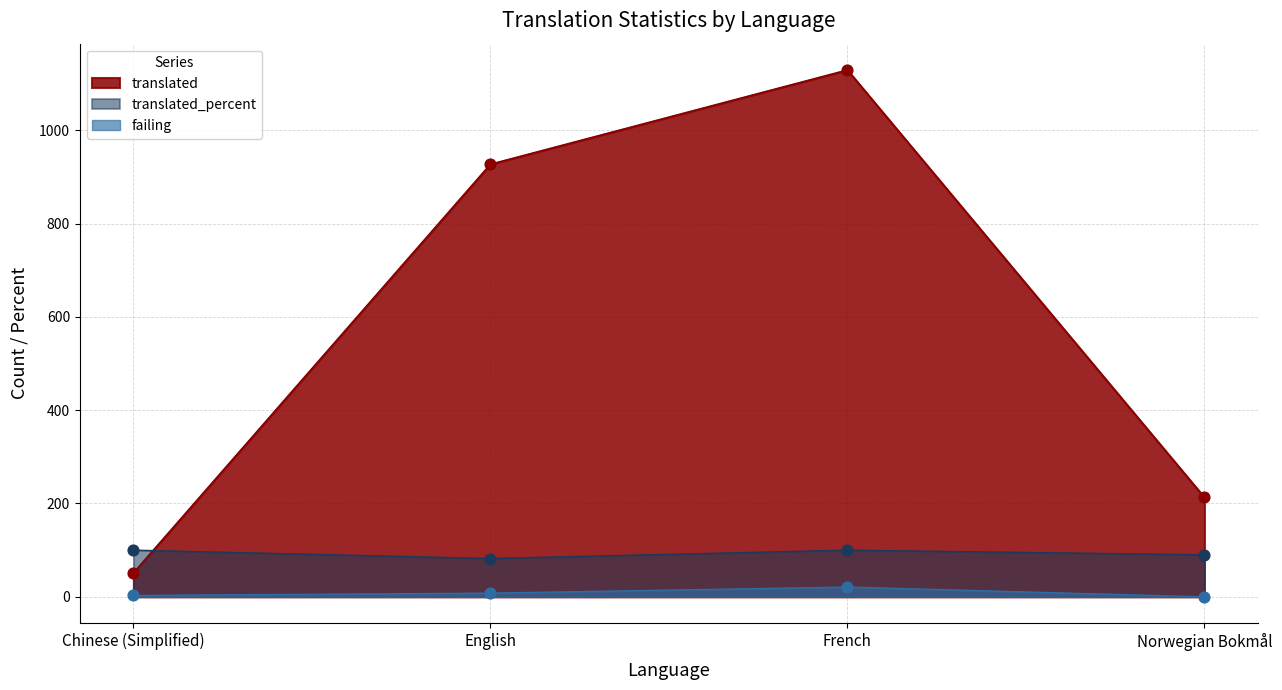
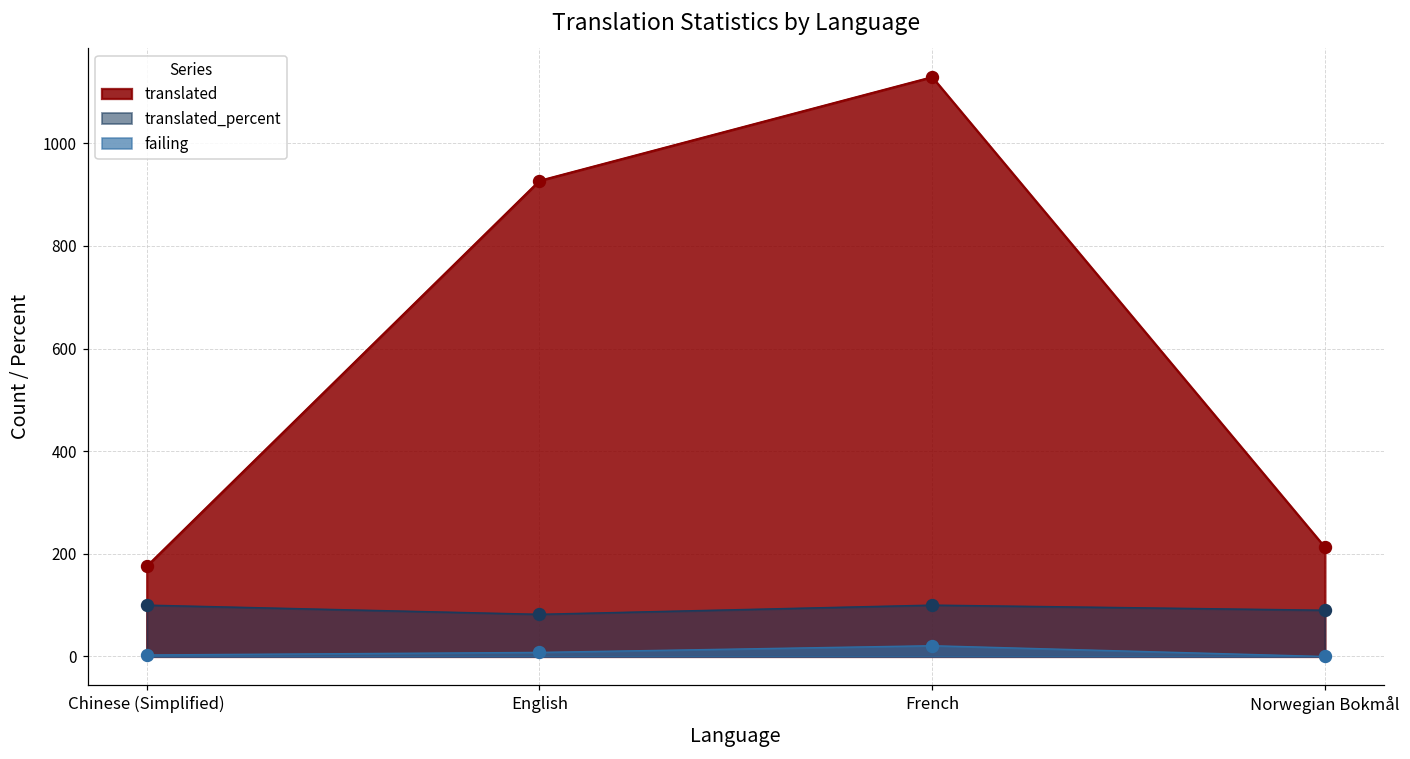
  {
    "translated": {
-     "Chinese (Simplified)": 50,
+     "Chinese (Simplified)": 180,
      "English": 930,
      "French": 1130,
      "Norwegian Bokmål": 210
    }
  }
